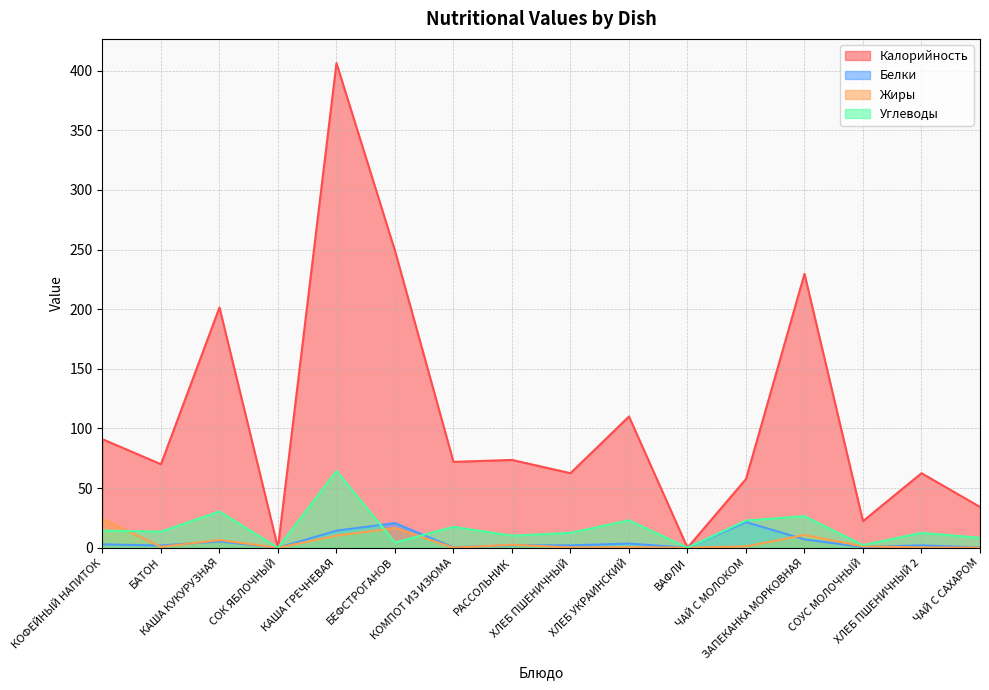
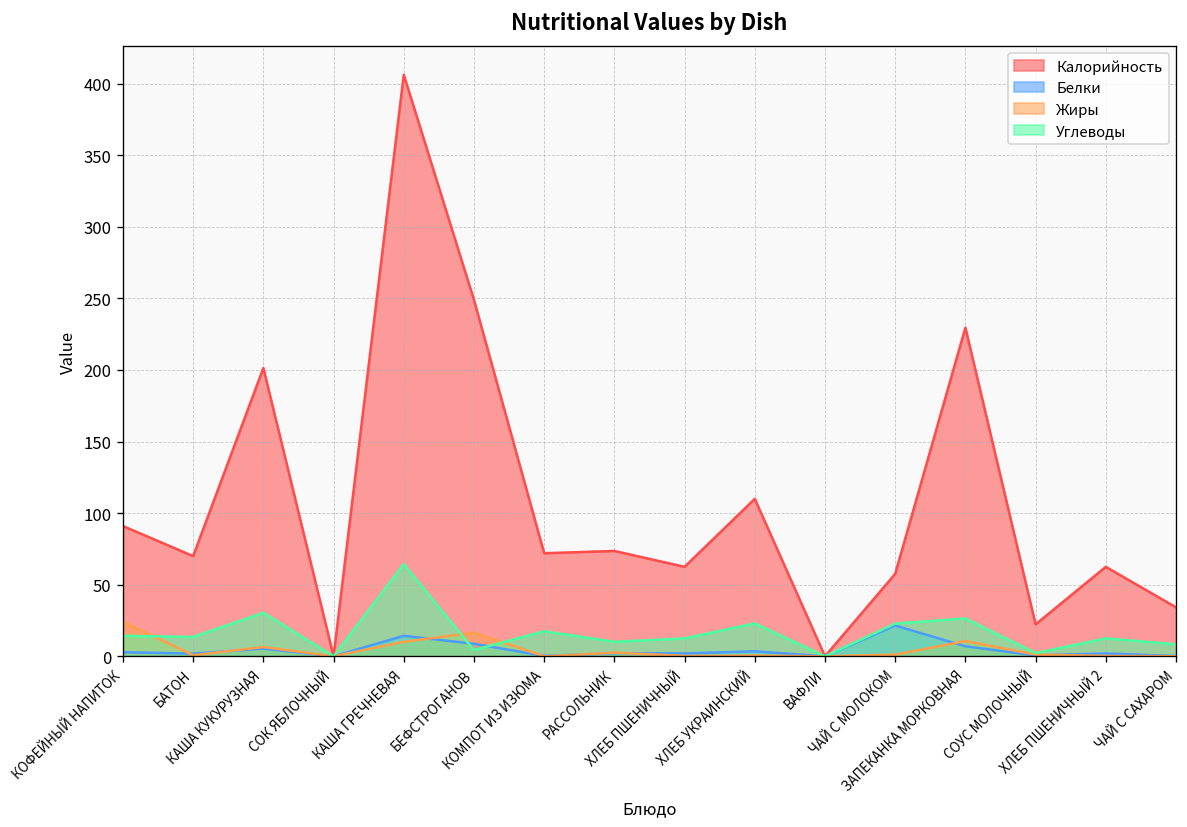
  {
    "Калорийность": {
      "КОФЕЙНЫЙ НАПИТОК": 91,
      "БАТОН": 70,
      "КАША КУКУРУЗНАЯ": 201,
      "КАША ГРЕЧНЕВАЯ": 406,
      "БЕФСТРОГАНОВ": 249,
      "КОМПОТ ИЗ ИЗЮМА": 72,
      "РАССОЛЬНИК": 74,
      "ХЛЕБ ПШЕНИЧНЫЙ": 63,
      "ХЛЕБ УКРАИНСКИЙ": 110,
      "ЧАЙ С МОЛОКОМ": 58,
      "ЗАПЕКАНКА МОРКОВНАЯ": 230,
      "СОУС МОЛОЧНЫЙ": 22,
      "ХЛЕБ ПШЕНИЧНЫЙ 2": 63,
      "ЧАЙ С САХАРОМ": 34
    },
    "Белки": {
      "КОФЕЙНЫЙ НАПИТОК": 3,
      "КАША ГРЕЧНЕВАЯ": 14,
-     "БЕФСТРОГАНОВ": 21,
+     "БЕФСТРОГАНОВ": 9,
      "ХЛЕБ УКРАИНСКИЙ": 4,
      "ЗАПЕКАНКА МОРКОВНАЯ": 7
    },
    "Жиры": {
      "КОФЕЙНЫЙ НАПИТОК": 24,
      "КАША ГРЕЧНЕВАЯ": 10,
      "БЕФСТРОГАНОВ": 17,
      "ХЛЕБ УКРАИНСКИЙ": 1,
      "ЧАЙ С МОЛОКОМ": 1,
      "ЗАПЕКАНКА МОРКОВНАЯ": 11
    },
    "Углеводы": {
      "КОФЕЙНЫЙ НАПИТОК": 14,
      "БАТОН": 14,
      "КАША КУКУРУЗНАЯ": 30,
      "КАША ГРЕЧНЕВАЯ": 64,
      "БЕФСТРОГАНОВ": 4,
      "КОМПОТ ИЗ ИЗЮМА": 18,
      "РАССОЛЬНИК": 10,
      "ХЛЕБ ПШЕНИЧНЫЙ": 13,
      "ХЛЕБ УКРАИНСКИЙ": 23,
      "ЗАПЕКАНКА МОРКОВНАЯ": 26,
      "ХЛЕБ ПШЕНИЧНЫЙ 2": 13,
      "ЧАЙ С САХАРОМ": 8
    }
  }
